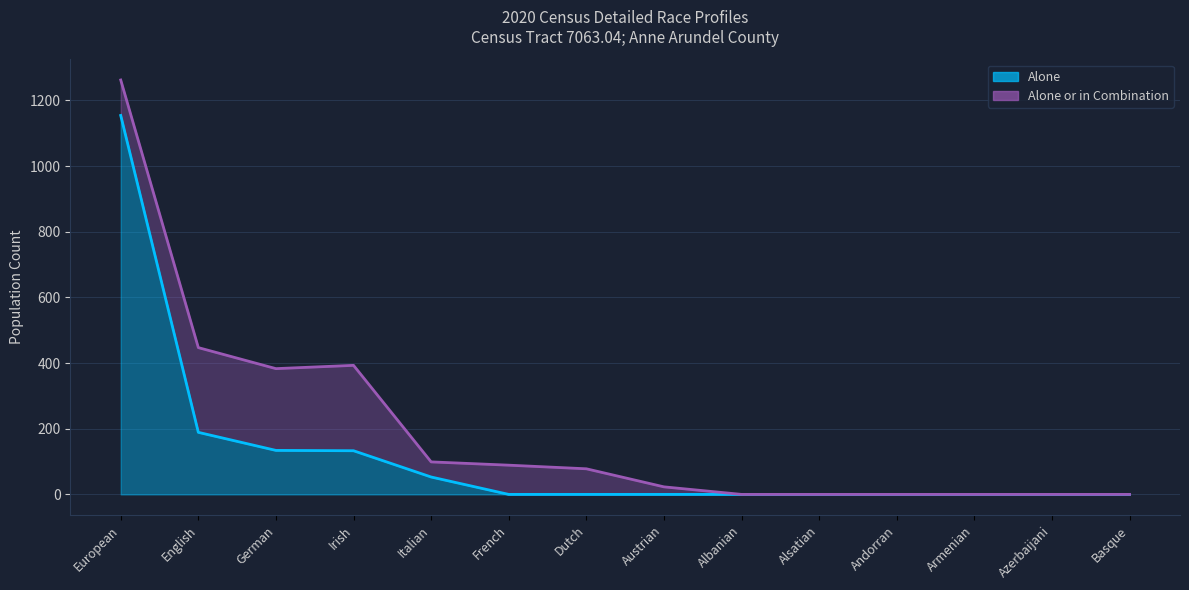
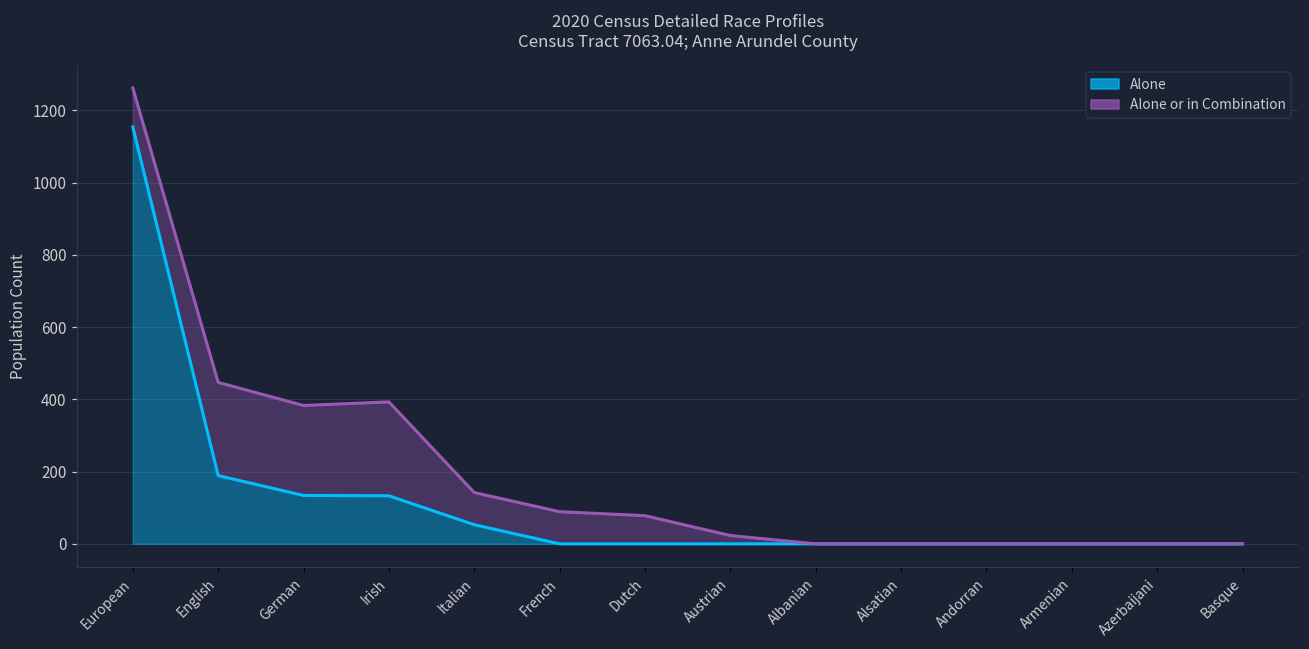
  {
    "Alone": {
      "European": 1150,
      "English": 190,
      "German": 130,
      "Irish": 130,
      "Italian": 50,
      "French": 0,
      "Dutch": 0,
      "Austrian": 0
    },
    "Alone or in Combination": {
      "European": 1260,
      "English": 450,
      "German": 380,
      "Irish": 390,
-     "Italian": 100,
+     "Italian": 140,
      "French": 90,
      "Dutch": 80,
      "Austrian": 20
    }
  }
